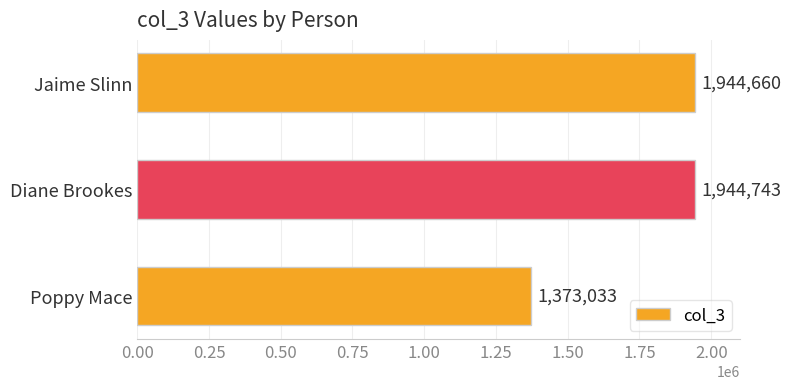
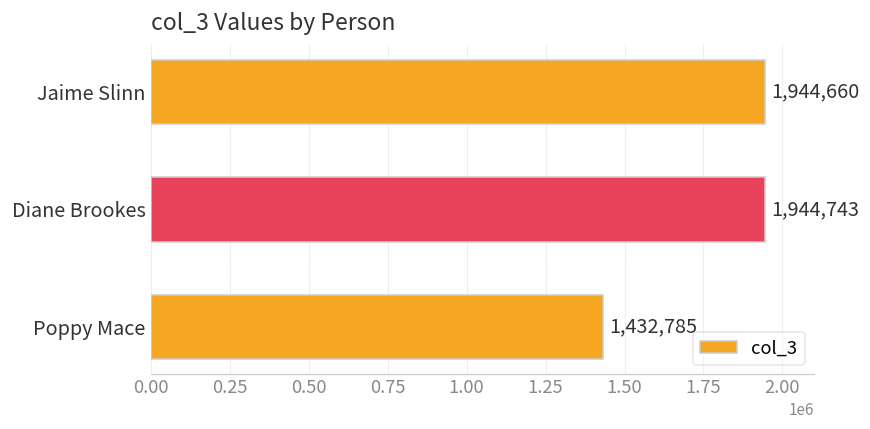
  {
    "Jaime Slinn": "1,944,660",
    "Diane Brookes": "1,944,743",
-   "Poppy Mace": "1,373,033"
+   "Poppy Mace": "1,432,785"
  }
